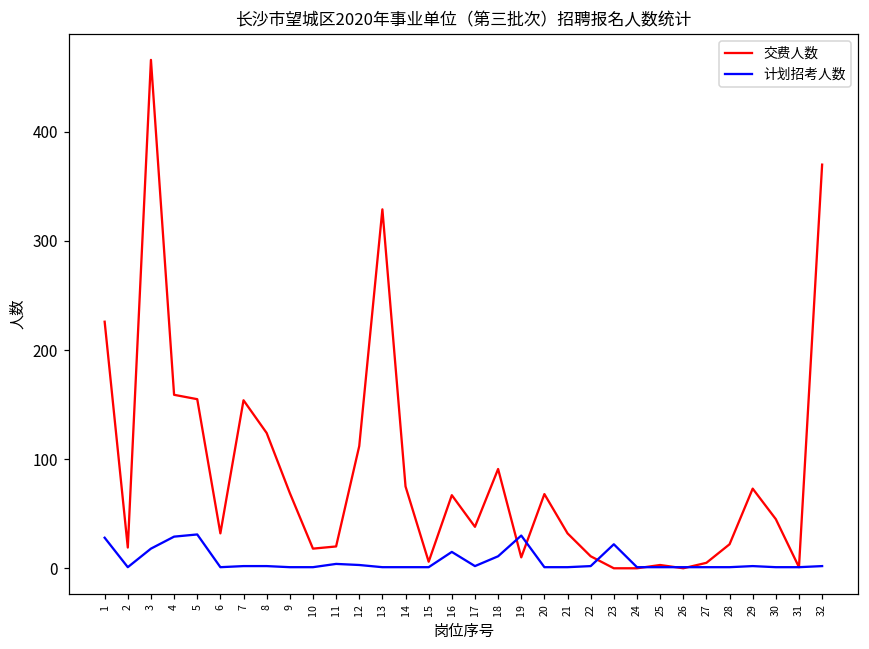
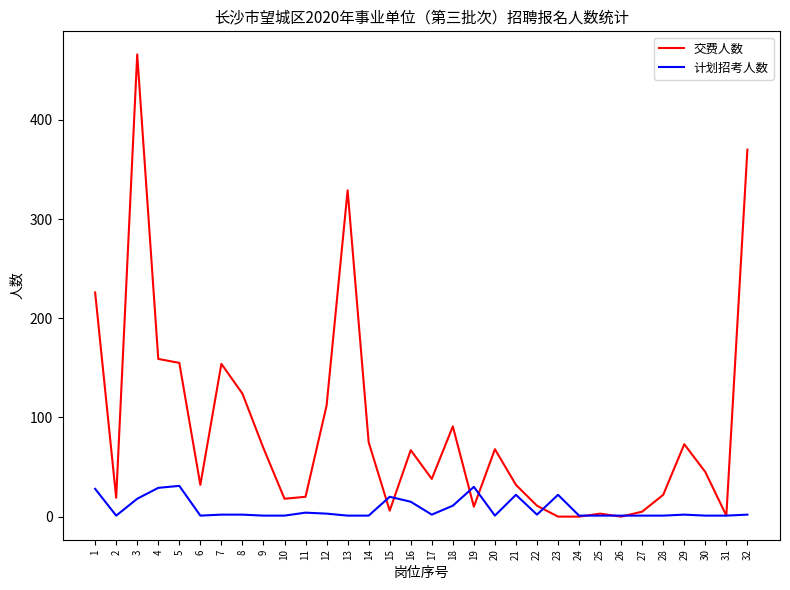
  {
    "交费人数": {
      "1": 230,
      "2": 20,
      "3": 470,
      "4": 160,
      "5": 160,
      "6": 30,
      "7": 150,
      "8": 120,
      "9": 70,
      "10": 20,
      "11": 20,
      "12": 110,
      "13": 330,
      "14": 80,
      "15": 10,
      "16": 70,
      "17": 40,
      "18": 90,
      "19": 10,
      "20": 70,
      "21": 30,
      "22": 10,
      "23": 0,
      "27": 10,
      "28": 20,
      "29": 70,
      "30": 50,
      "32": 370
    },
    "计划招考人数": {
      "1": 30,
      "2": 0,
      "3": 20,
      "4": 30,
      "5": 30,
      "6": 0,
      "7": 0,
      "8": 0,
      "9": 0,
      "10": 0,
      "11": 0,
      "12": 0,
      "13": 0,
      "14": 0,
-     "15": 0,
+     "15": 20,
      "16": 20,
      "17": 0,
      "18": 10,
      "19": 30,
      "20": 0,
-     "21": 0,
+     "21": 20,
      "22": 0,
      "23": 20,
      "27": 0,
      "28": 0,
      "29": 0,
      "30": 0,
      "32": 0
    }
  }
